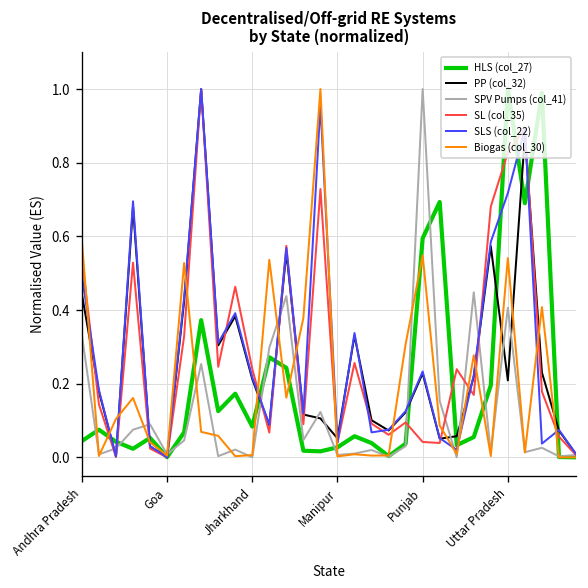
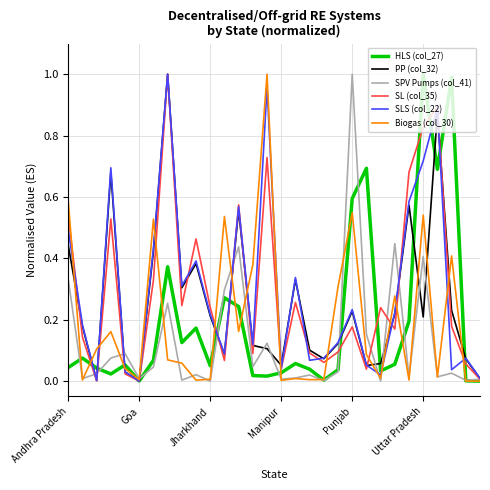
  {
    "HLS (col_27)": {
      "Andhra Pradesh": 0.04,
-     "Jharkhand": 0.08,
+     "Jharkhand": 0.05,
      "Manipur": 0.03,
      "Punjab": 0.59
    },
    "PP (col_32)": {
      "Andhra Pradesh": 0.44,
      "Manipur": 0.05,
      "Uttar Pradesh": 0.21
    },
    "SPV Pumps (col_41)": {
      "Andhra Pradesh": 0.33,
      "Punjab": 1.00,
      "Uttar Pradesh": 0.41
    },
    "SL (col_35)": {
      "Andhra Pradesh": 0.54,
      "Jharkhand": 0.24,
-     "Punjab": 0.04
+     "Punjab": 0.18
    },
    "SLS (col_22)": {
      "Andhra Pradesh": 0.49,
      "Uttar Pradesh": 0.72
    },
    "Biogas (col_30)": {
      "Andhra Pradesh": 0.59,
      "Punjab": 0.55,
      "Uttar Pradesh": 0.54
    }
  }
